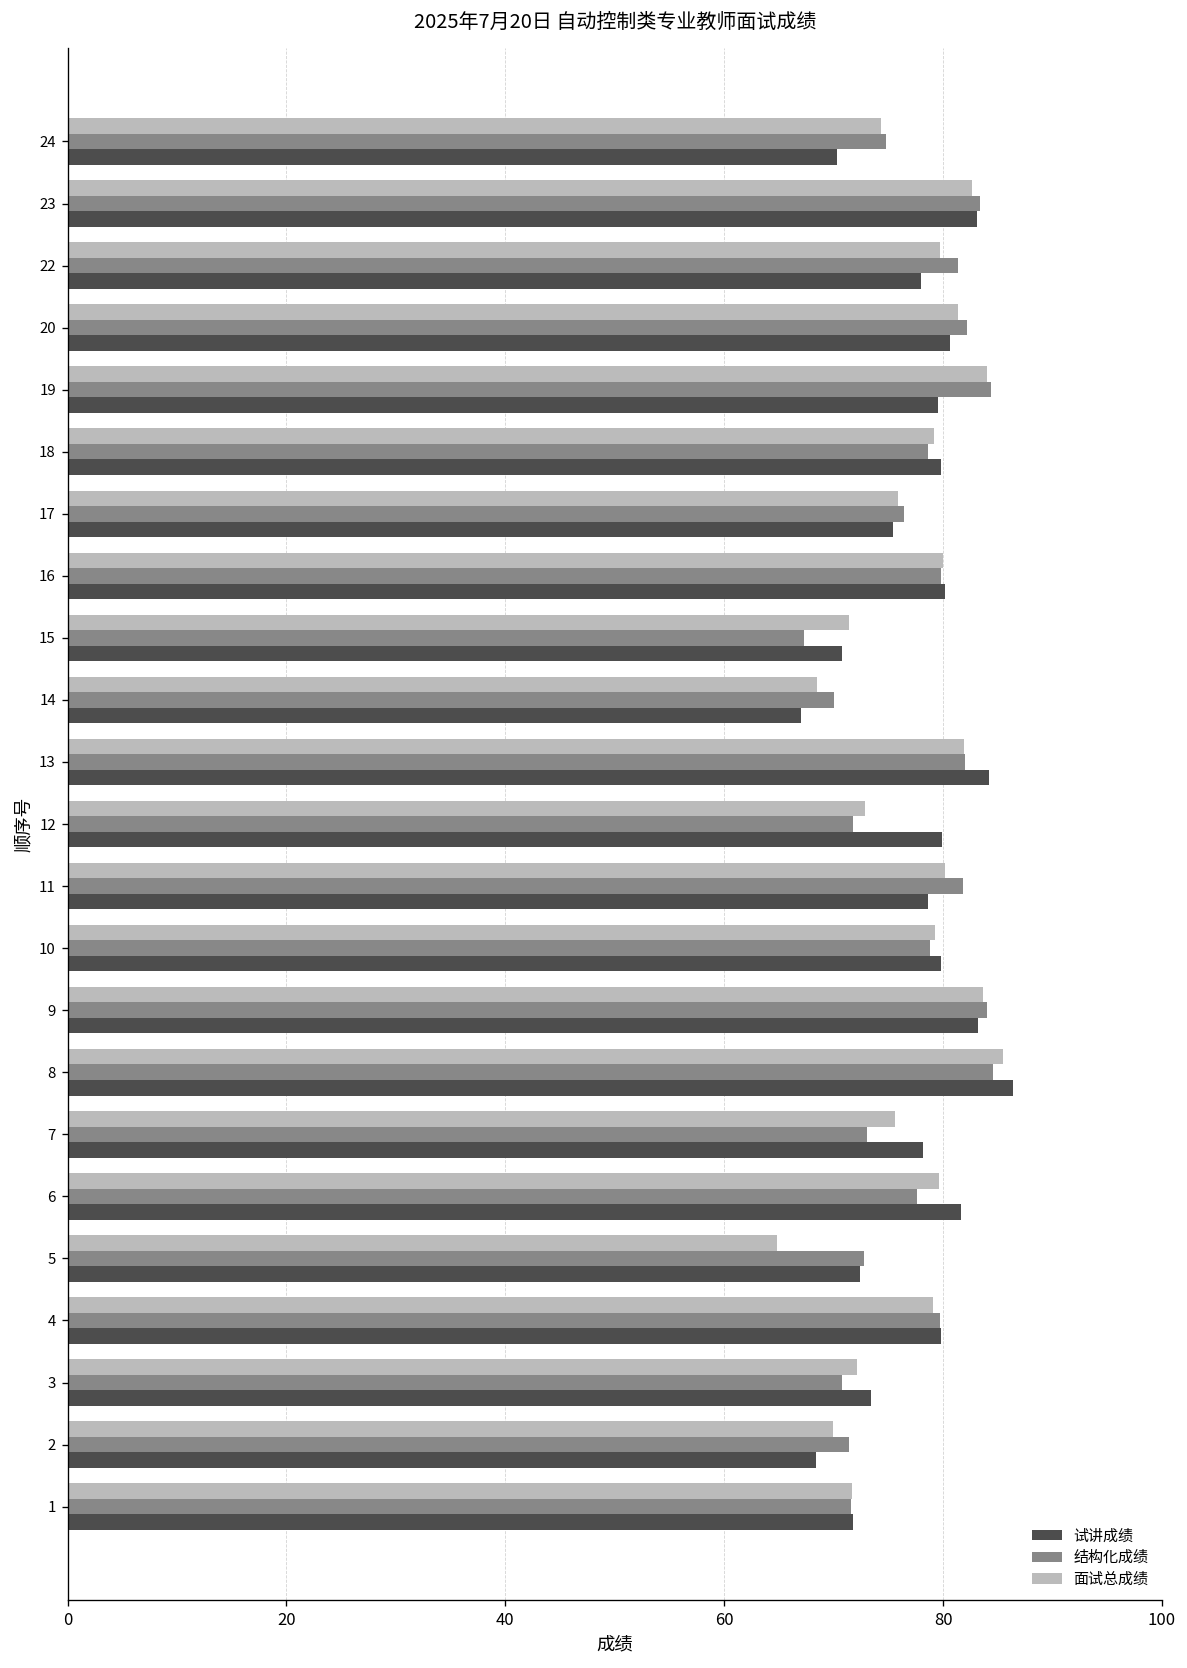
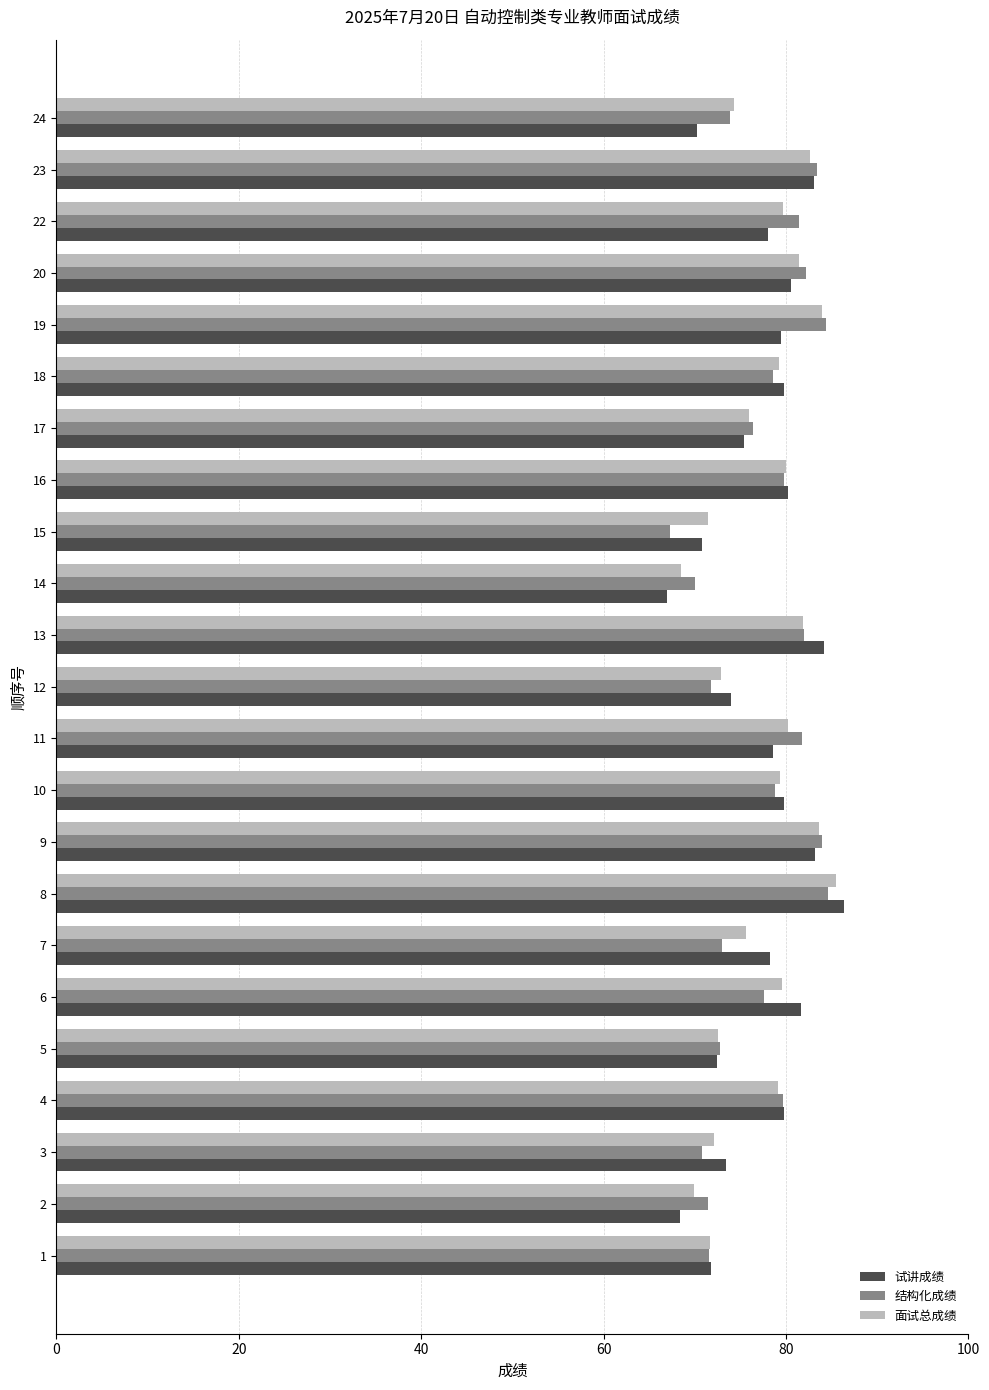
  {
    "试讲成绩": {
      "24": 70,
      "23": 83,
      "22": 78,
      "20": 81,
      "19": 80,
      "18": 80,
      "17": 75,
      "16": 80,
      "15": 71,
      "14": 67,
      "13": 84,
-     "12": 80,
+     "12": 74,
      "11": 79,
      "10": 80,
      "9": 83,
      "8": 86,
      "7": 78,
      "6": 82,
      "5": 72,
      "4": 80,
      "3": 73,
      "2": 68,
      "1": 72
    },
    "结构化成绩": {
-     "24": 75,
+     "24": 74,
      "23": 83,
      "22": 81,
      "20": 82,
      "19": 84,
      "18": 79,
      "17": 76,
      "16": 80,
      "15": 67,
      "14": 70,
      "13": 82,
      "12": 72,
      "11": 82,
      "10": 79,
      "9": 84,
      "8": 85,
      "7": 73,
      "6": 78,
      "5": 73,
      "4": 80,
      "3": 71,
      "2": 71,
      "1": 72
    },
    "面试总成绩": {
      "24": 74,
      "23": 83,
      "22": 80,
      "20": 81,
      "19": 84,
      "18": 79,
      "17": 76,
      "16": 80,
      "15": 71,
      "14": 69,
      "13": 82,
      "12": 73,
      "11": 80,
      "10": 79,
      "9": 84,
      "8": 86,
      "7": 76,
      "6": 80,
-     "5": 65,
+     "5": 73,
      "4": 79,
      "3": 72,
      "2": 70,
      "1": 72
    }
  }
